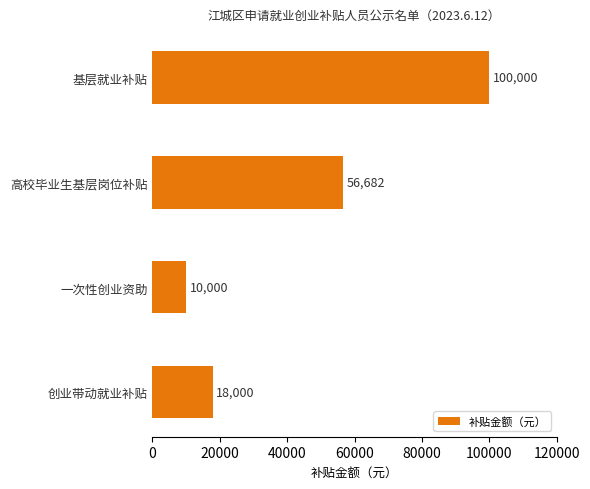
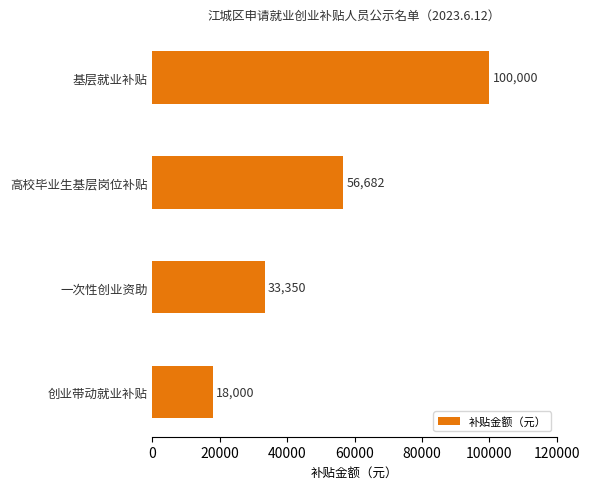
  {
    "基层就业补贴": "100,000",
    "高校毕业生基层岗位补贴": "56,682",
-   "一次性创业资助": "10,000",
+   "一次性创业资助": "33,350",
    "创业带动就业补贴": "18,000"
  }
